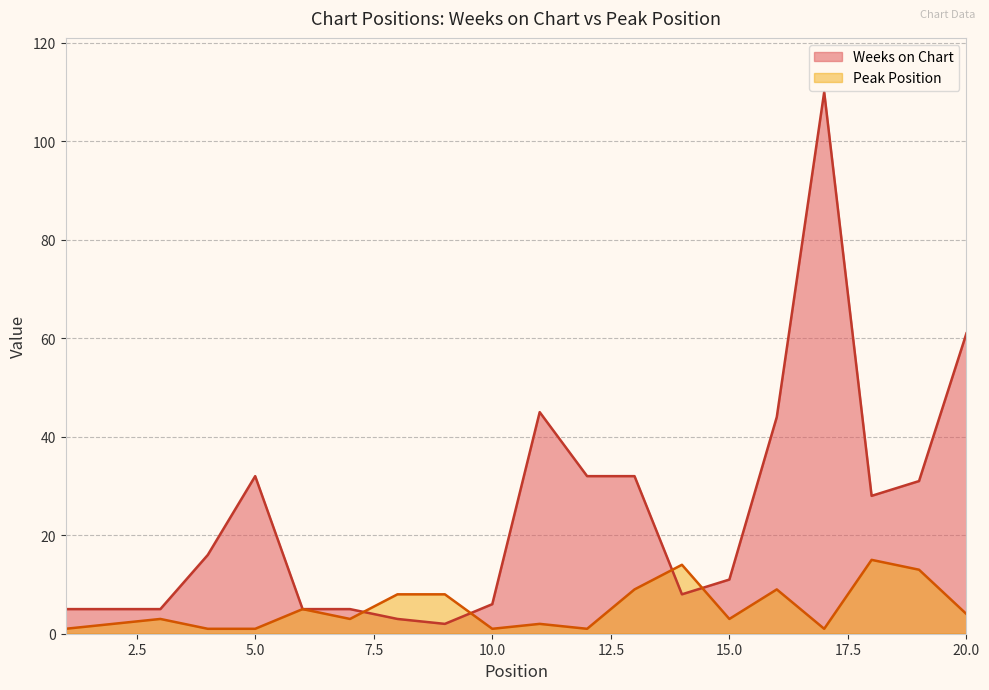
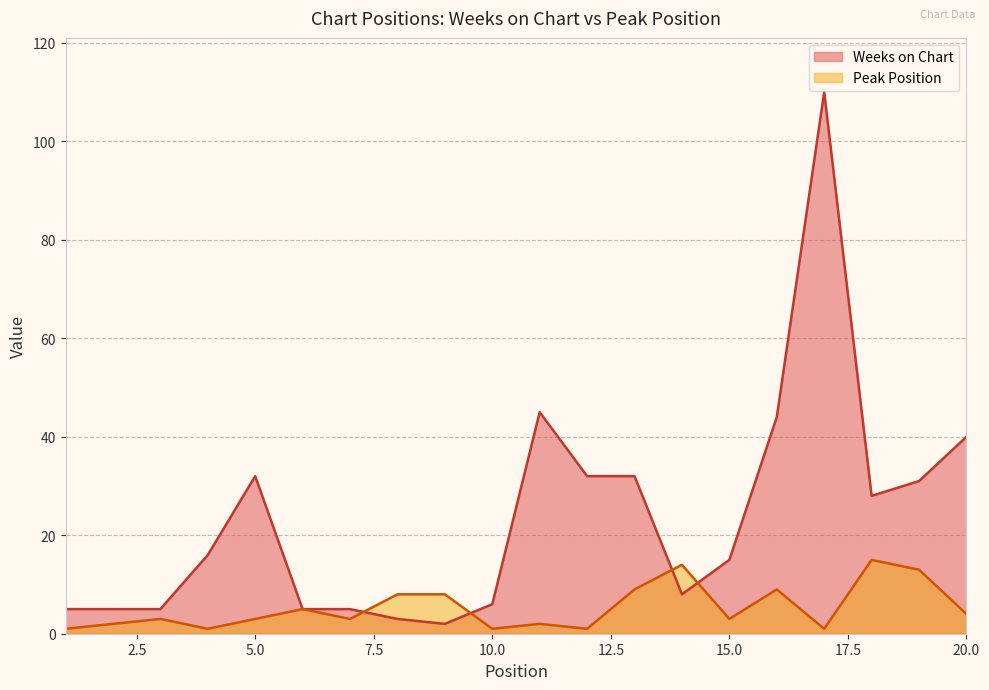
  {
    "Weeks on Chart": {
      "5.0": 32,
      "10.0": 6,
-     "15.0": 11,
-     "20.0": 61
+     "15.0": 15,
+     "20.0": 40
    },
    "Peak Position": {
-     "5.0": 1,
+     "5.0": 3,
      "10.0": 1,
      "15.0": 3,
      "20.0": 4
    }
  }
